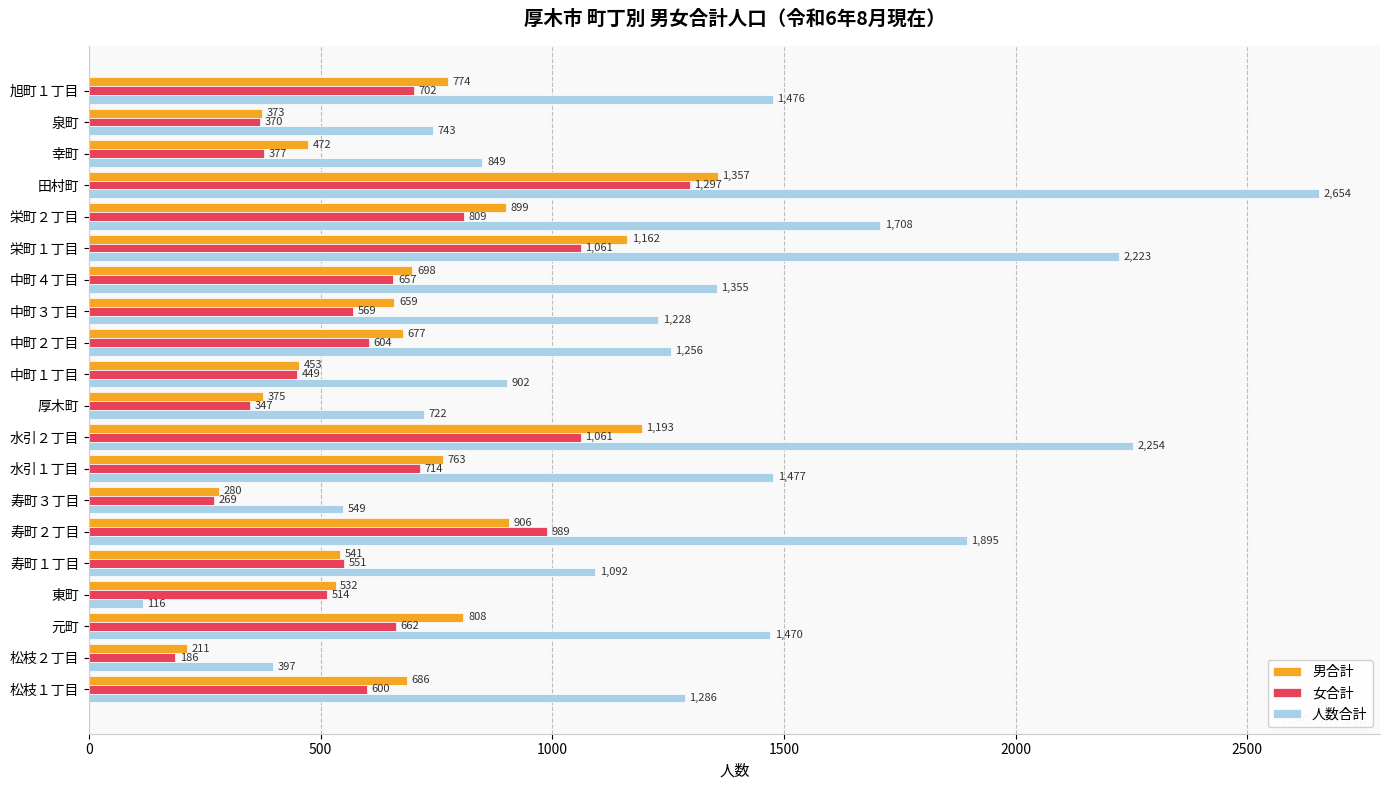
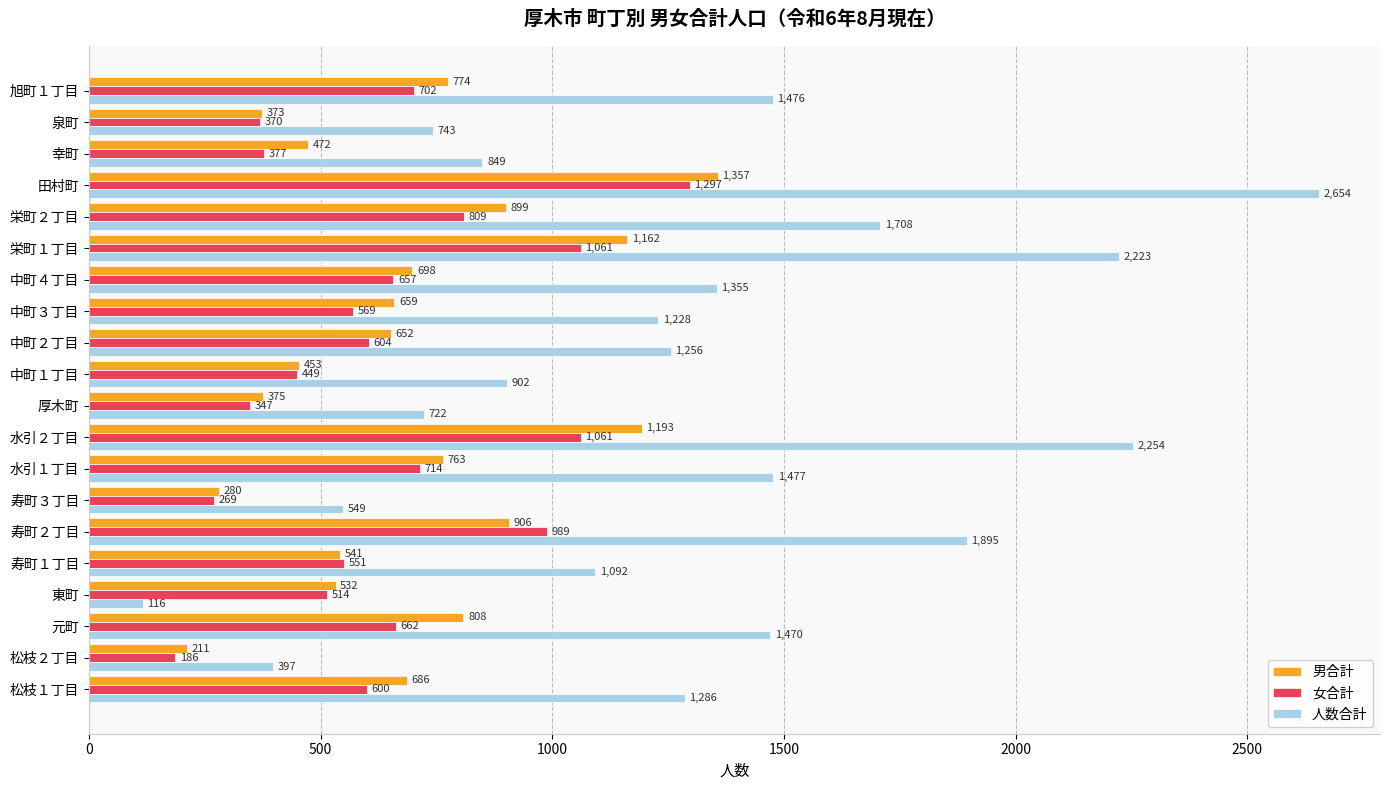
  {
    "男合計": {
      "旭町１丁目": "774",
      "泉町": "373",
      "幸町": "472",
      "田村町": "1,357",
      "栄町２丁目": "899",
      "栄町１丁目": "1,162",
      "中町４丁目": "698",
      "中町３丁目": "659",
-     "中町２丁目": "677",
+     "中町２丁目": "652",
      "中町１丁目": "453",
      "厚木町": "375",
      "水引２丁目": "1,193",
      "水引１丁目": "763",
      "寿町３丁目": "280",
      "寿町２丁目": "906",
      "寿町１丁目": "541",
      "東町": "532",
      "元町": "808",
      "松枝２丁目": "211",
      "松枝１丁目": "686"
    },
    "女合計": {
      "旭町１丁目": "702",
      "泉町": "370",
      "幸町": "377",
      "田村町": "1,297",
      "栄町２丁目": "809",
      "栄町１丁目": "1,061",
      "中町４丁目": "657",
      "中町３丁目": "569",
      "中町２丁目": "604",
      "中町１丁目": "449",
      "厚木町": "347",
      "水引２丁目": "1,061",
      "水引１丁目": "714",
      "寿町３丁目": "269",
      "寿町２丁目": "989",
      "寿町１丁目": "551",
      "東町": "514",
      "元町": "662",
      "松枝２丁目": "186",
      "松枝１丁目": "600"
    },
    "人数合計": {
      "旭町１丁目": "1,476",
      "泉町": "743",
      "幸町": "849",
      "田村町": "2,654",
      "栄町２丁目": "1,708",
      "栄町１丁目": "2,223",
      "中町４丁目": "1,355",
      "中町３丁目": "1,228",
      "中町２丁目": "1,256",
      "中町１丁目": "902",
      "厚木町": "722",
      "水引２丁目": "2,254",
      "水引１丁目": "1,477",
      "寿町３丁目": "549",
      "寿町２丁目": "1,895",
      "寿町１丁目": "1,092",
      "東町": "116",
      "元町": "1,470",
      "松枝２丁目": "397",
      "松枝１丁目": "1,286"
    }
  }
